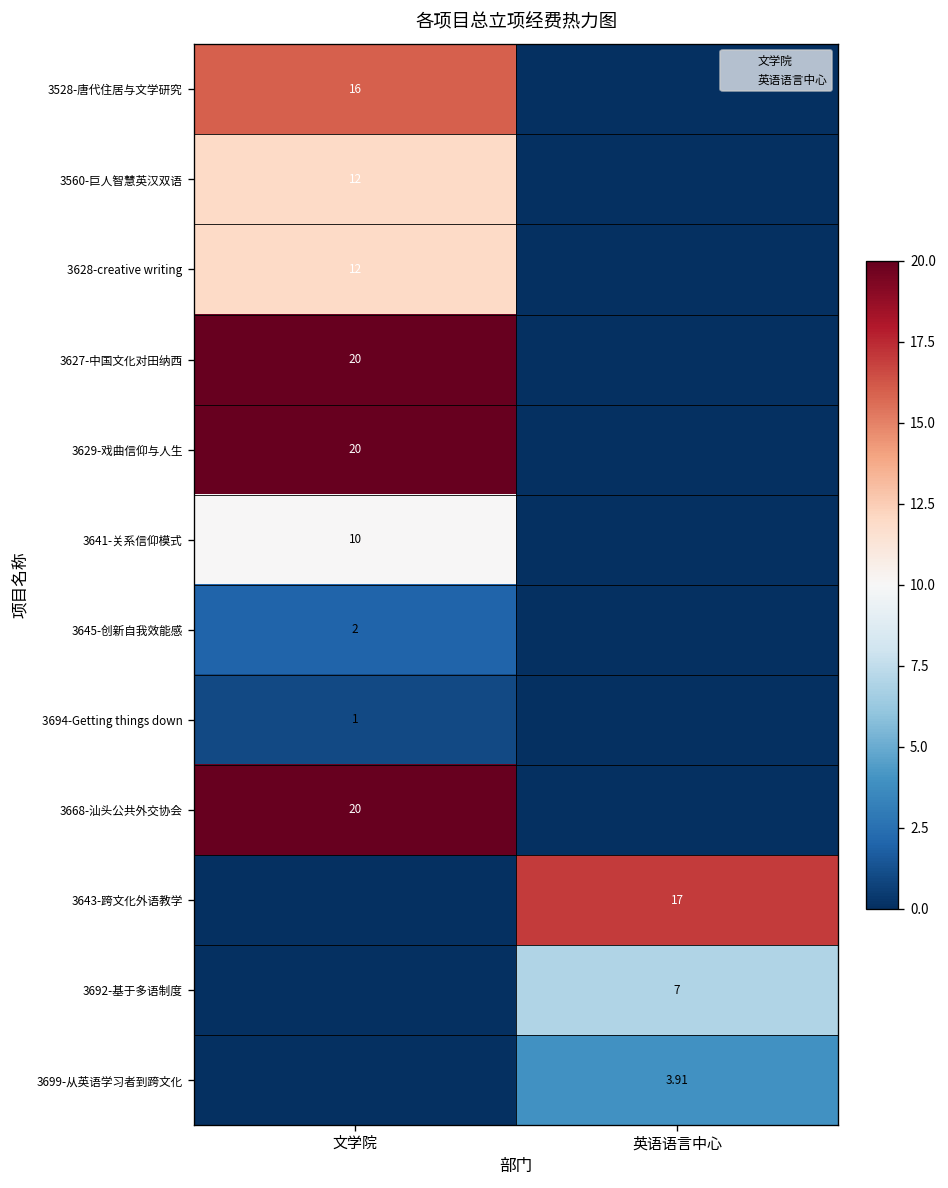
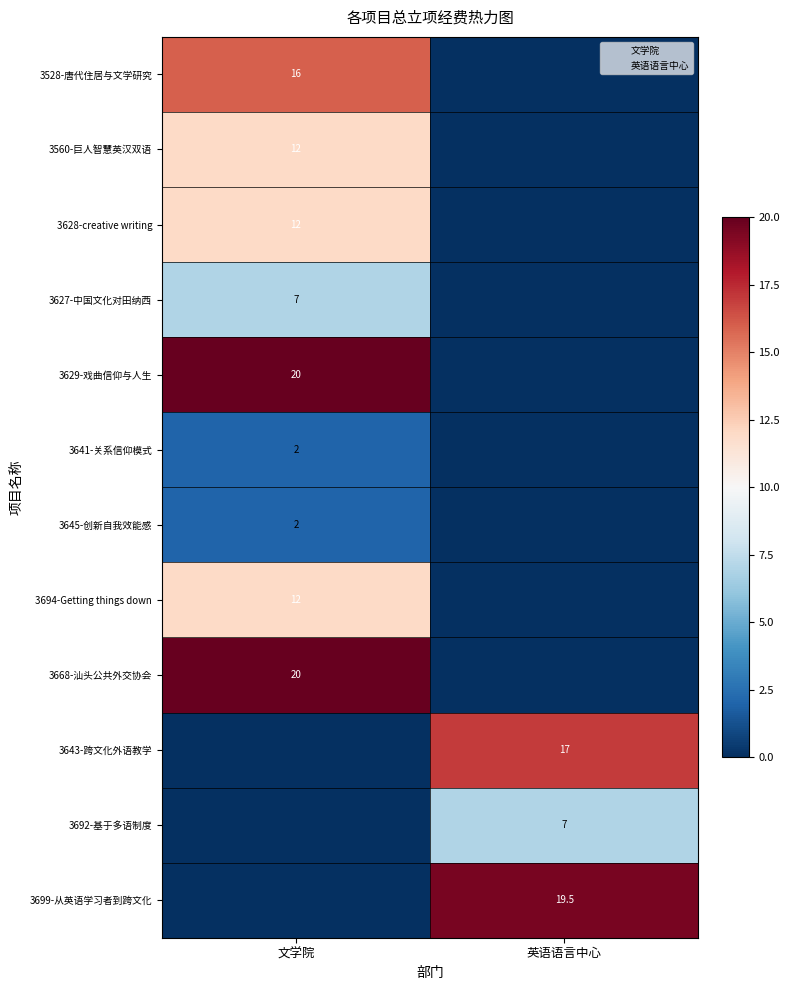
  {
    "3528-唐代住居与文学研究": {
      "文学院": 16
    },
    "3560-巨人智慧英汉双语": {
      "文学院": 12
    },
    "3628-creative writing": {
      "文学院": 12
    },
    "3627-中国文化对田纳西": {
-     "文学院": 20
+     "文学院": 7
    },
    "3629-戏曲信仰与人生": {
      "文学院": 20
    },
    "3641-关系信仰模式": {
-     "文学院": 10
+     "文学院": 2
    },
    "3645-创新自我效能感": {
      "文学院": 2
    },
    "3694-Getting things down": {
-     "文学院": 1
+     "文学院": 12
    },
    "3668-汕头公共外交协会": {
      "文学院": 20
    },
    "3643-跨文化外语教学": {
      "英语语言中心": 17
    },
    "3692-基于多语制度": {
      "英语语言中心": 7
    },
    "3699-从英语学习者到跨文化": {
-     "英语语言中心": 3.91
+     "英语语言中心": 19.5
    }
  }
